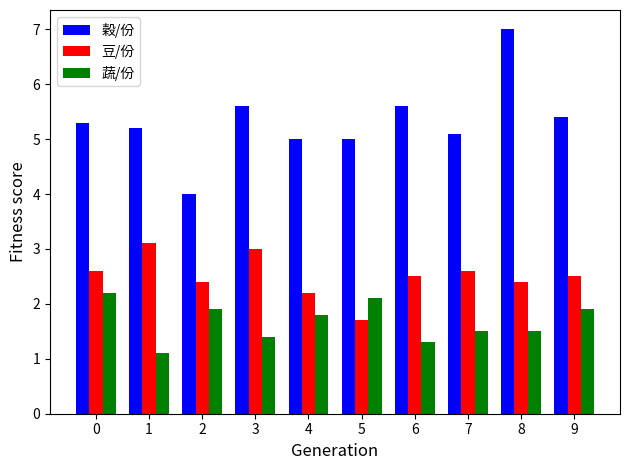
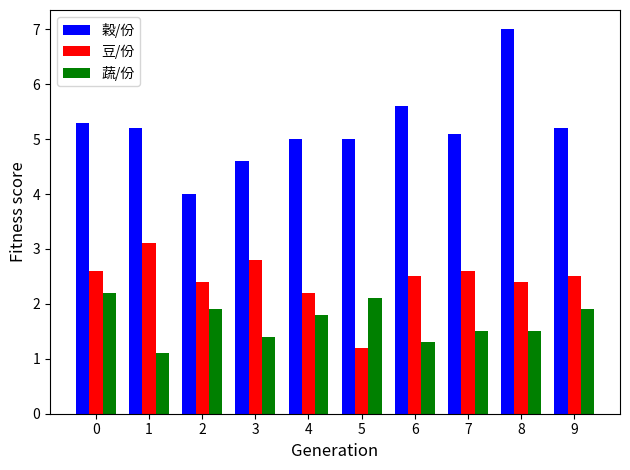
  {
    "穀/份": {
      "0": 5.3,
      "1": 5.2,
      "2": 4.0,
-     "3": 5.6,
+     "3": 4.6,
      "4": 5.0,
      "5": 5.0,
      "6": 5.6,
      "7": 5.1,
      "8": 7.0,
-     "9": 5.4
+     "9": 5.2
    },
    "豆/份": {
      "0": 2.6,
      "1": 3.1,
      "2": 2.4,
-     "3": 3.0,
+     "3": 2.8,
      "4": 2.2,
-     "5": 1.7,
+     "5": 1.2,
      "6": 2.5,
      "7": 2.6,
      "8": 2.4,
      "9": 2.5
    },
    "蔬/份": {
      "0": 2.2,
      "1": 1.1,
      "2": 1.9,
      "3": 1.4,
      "4": 1.8,
      "5": 2.1,
      "6": 1.3,
      "7": 1.5,
      "8": 1.5,
      "9": 1.9
    }
  }
